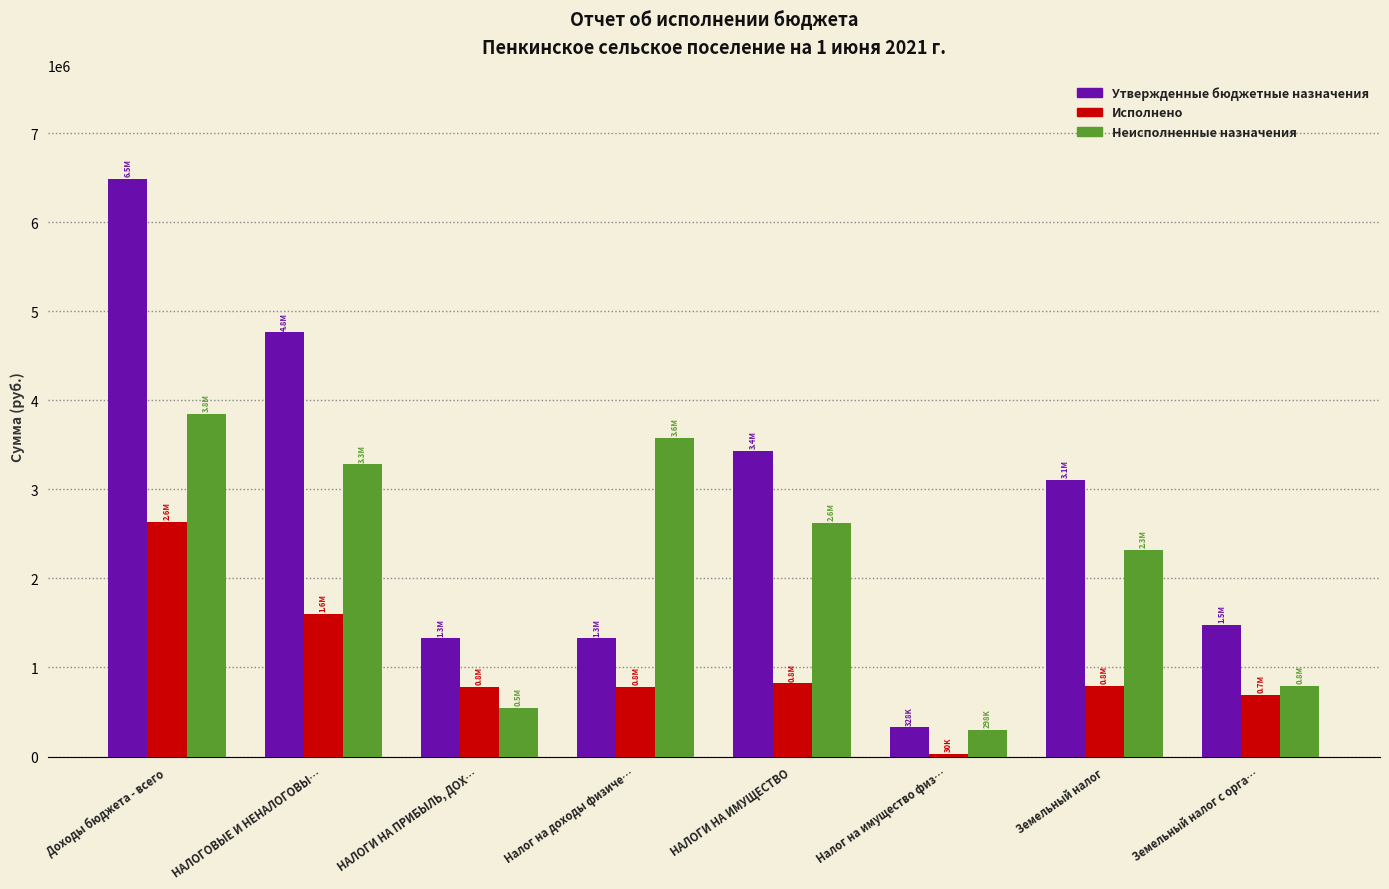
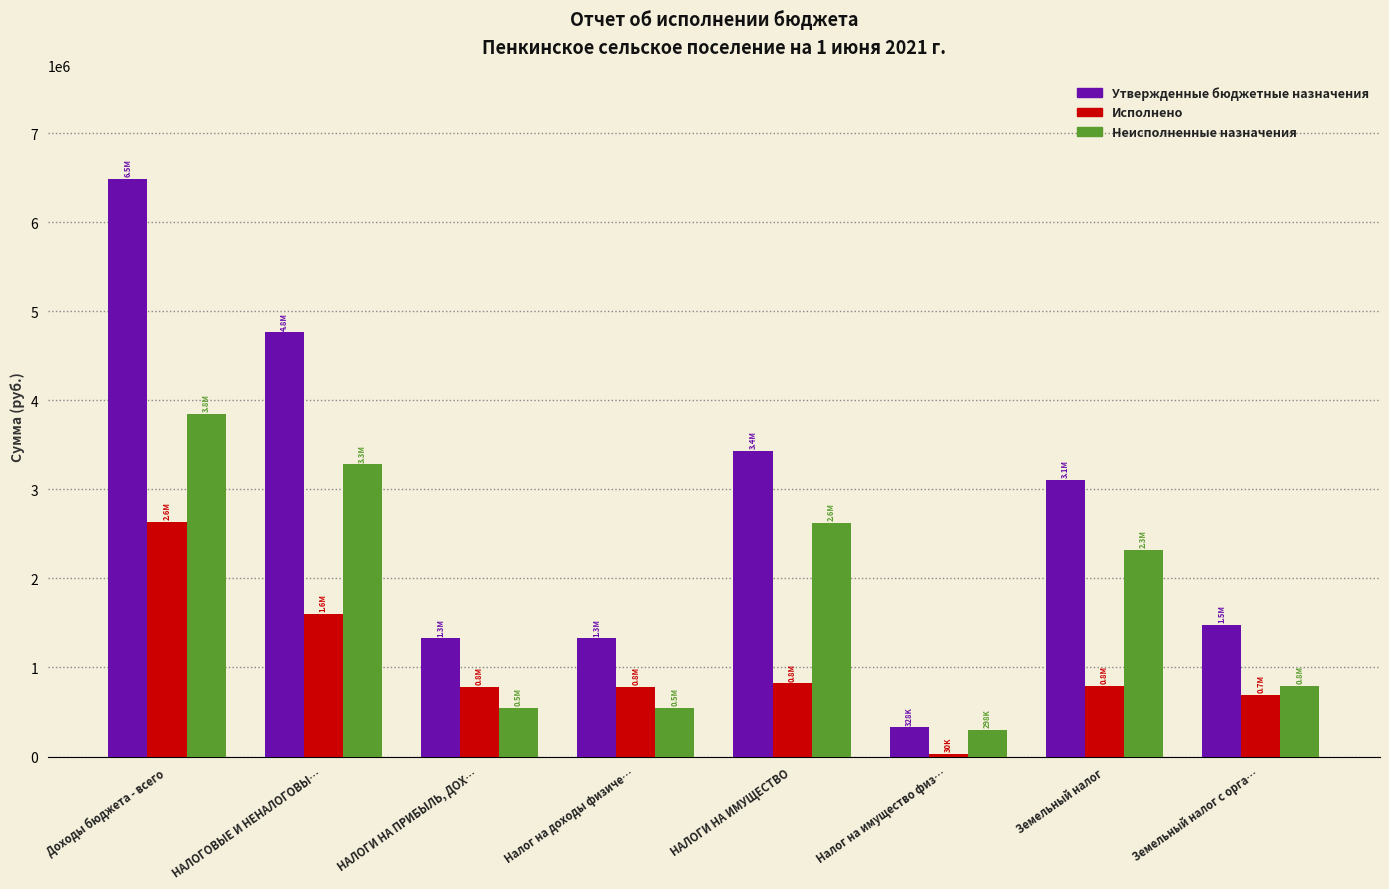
  {
    "Утвержденные бюджетные назначения": {
      "Доходы бюджета - всего": "6.5M",
      "НАЛОГОВЫЕ И НЕНАЛОГОВЫ…": "4.8M",
      "НАЛОГИ НА ПРИБЫЛЬ, ДОХ…": "1.3M",
      "Налог на доходы физиче…": "1.3M",
      "НАЛОГИ НА ИМУЩЕСТВО": "3.4M",
      "Налог на имущество физ…": "328K",
      "Земельный налог": "3.1M",
      "Земельный налог с орга…": "1.5M"
    },
    "Исполнено": {
      "Доходы бюджета - всего": "2.6M",
      "НАЛОГОВЫЕ И НЕНАЛОГОВЫ…": "1.6M",
      "НАЛОГИ НА ПРИБЫЛЬ, ДОХ…": "0.8M",
      "Налог на доходы физиче…": "0.8M",
      "НАЛОГИ НА ИМУЩЕСТВО": "0.8M",
      "Земельный налог": "0.8M",
      "Земельный налог с орга…": "0.7M"
    },
    "Неисполненные назначения": {
      "Доходы бюджета - всего": "3.8M",
      "НАЛОГОВЫЕ И НЕНАЛОГОВЫ…": "3.3M",
      "НАЛОГИ НА ПРИБЫЛЬ, ДОХ…": "0.5M",
-     "Налог на доходы физиче…": "3.6M",
+     "Налог на доходы физиче…": "0.5M",
      "НАЛОГИ НА ИМУЩЕСТВО": "2.6M",
      "Земельный налог": "2.3M",
      "Земельный налог с орга…": "0.8M"
    }
  }
